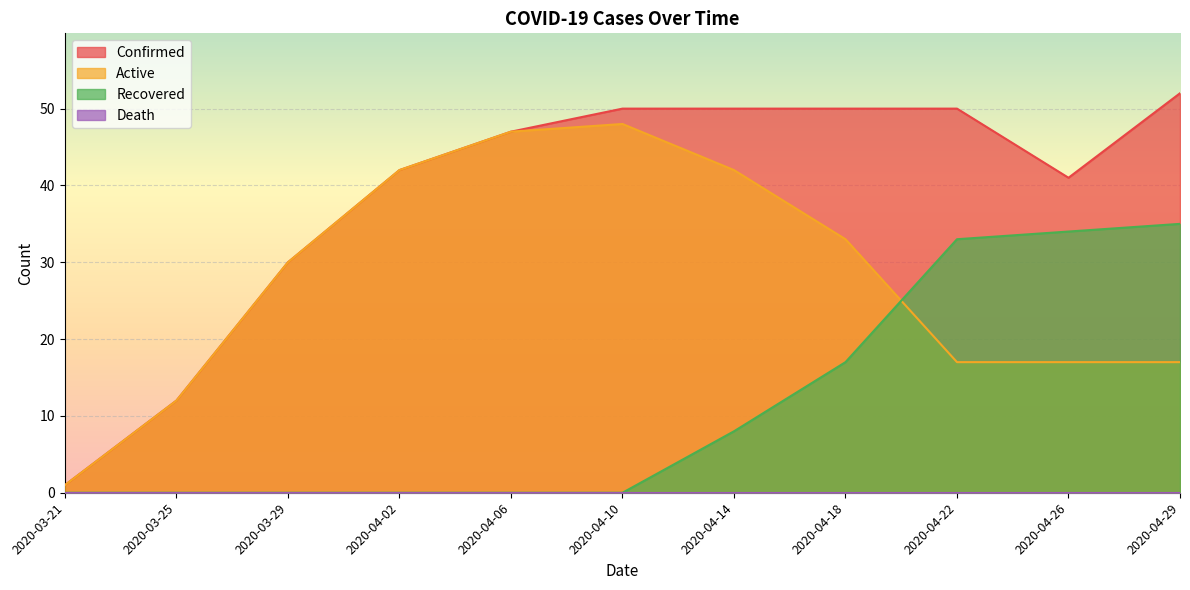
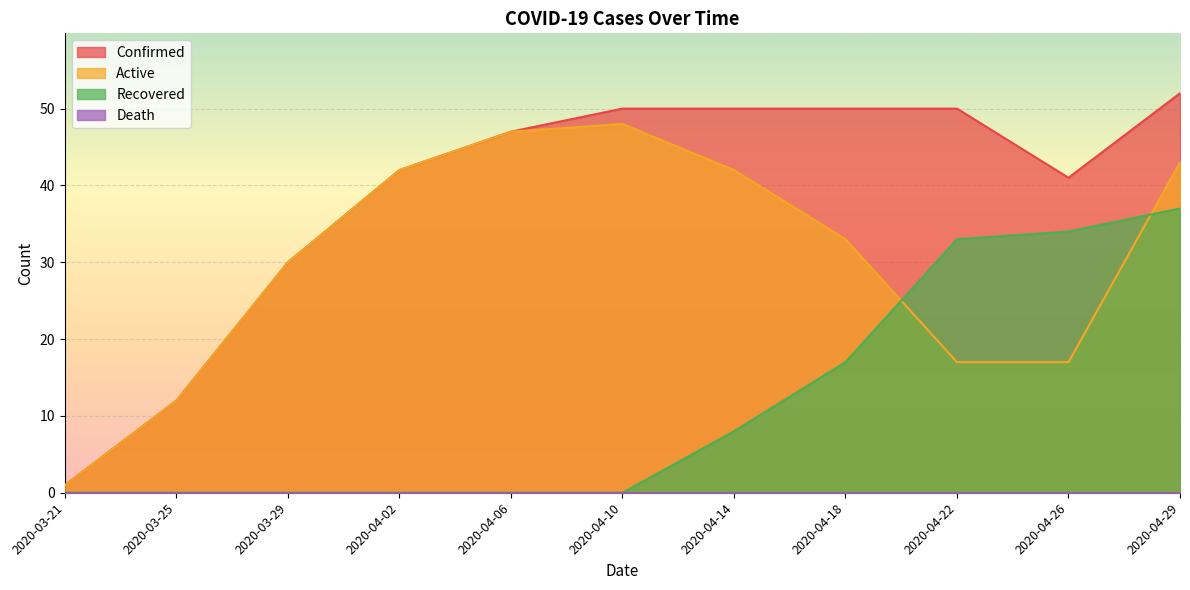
  {
    "Confirmed": {
      "2020-04-10": 50,
      "2020-04-14": 50,
      "2020-04-18": 50,
      "2020-04-22": 50,
      "2020-04-26": 41,
      "2020-04-29": 52
    },
    "Active": {
      "2020-04-10": 48,
      "2020-04-14": 42,
      "2020-04-18": 33,
      "2020-04-22": 17,
      "2020-04-26": 17,
-     "2020-04-29": 17
+     "2020-04-29": 43
    },
    "Recovered": {
      "2020-04-14": 8,
      "2020-04-18": 17,
      "2020-04-22": 33,
      "2020-04-26": 34,
-     "2020-04-29": 35
+     "2020-04-29": 37
    },
    "Death": {
      "2020-04-14": 0,
      "2020-04-18": 0,
      "2020-04-22": 0,
      "2020-04-26": 0,
      "2020-04-29": 0
    }
  }
